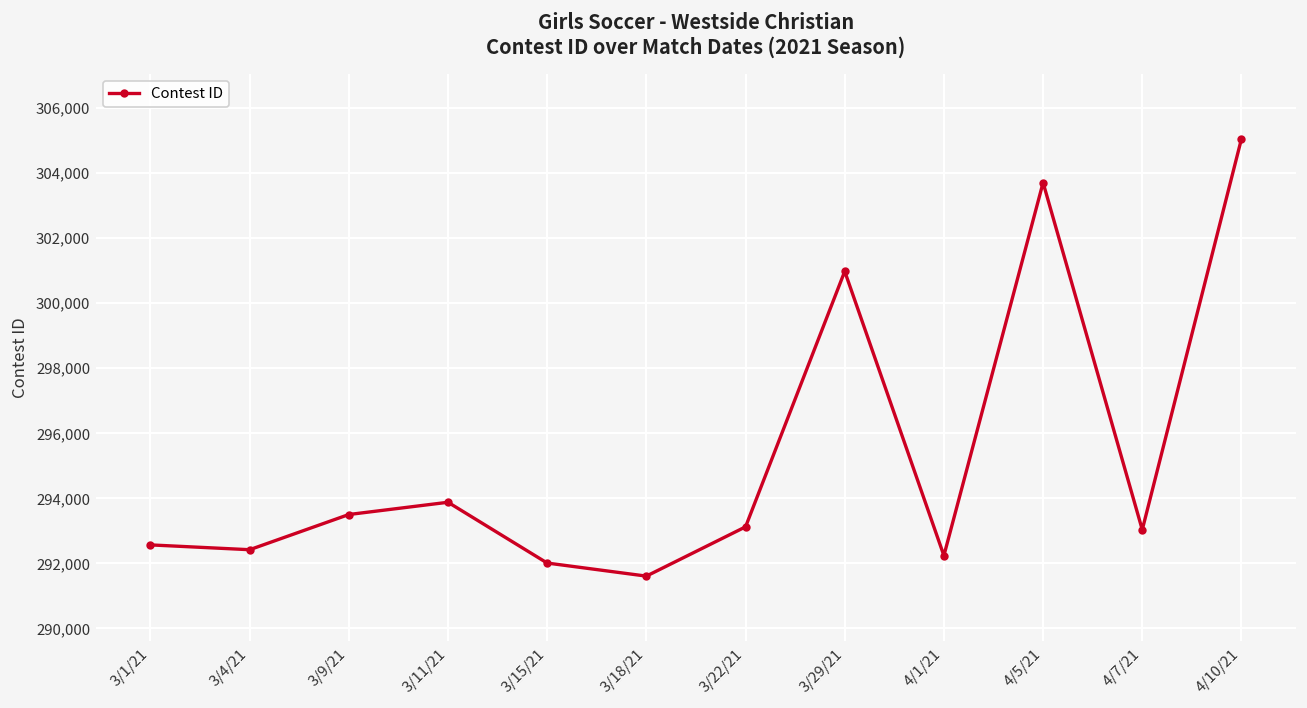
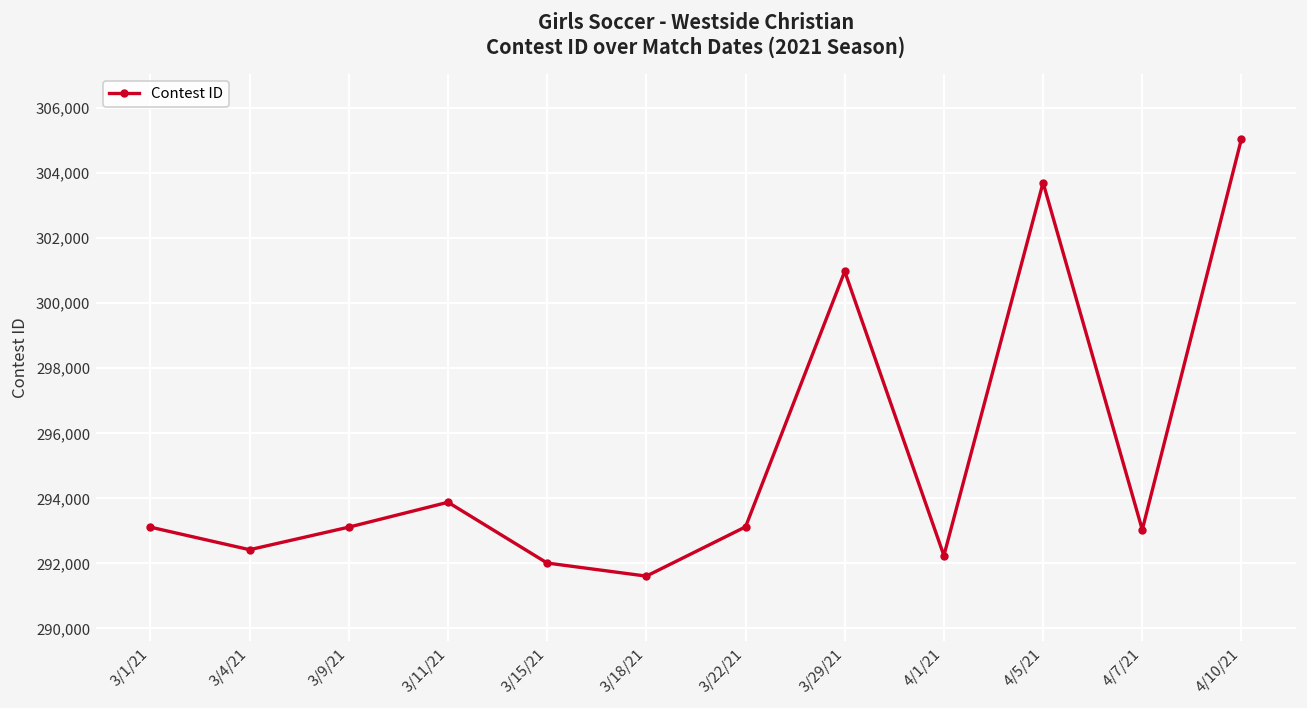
  {
-   "3/1/21": "292,600",
+   "3/1/21": "293,100",
    "3/4/21": "292,400",
-   "3/9/21": "293,500",
+   "3/9/21": "293,100",
    "3/11/21": "293,900",
    "3/15/21": "292,000",
    "3/18/21": "291,600",
    "3/22/21": "293,100",
    "3/29/21": "301,000",
    "4/1/21": "292,200",
    "4/5/21": "303,700",
    "4/7/21": "293,000",
    "4/10/21": "305,100"
  }
